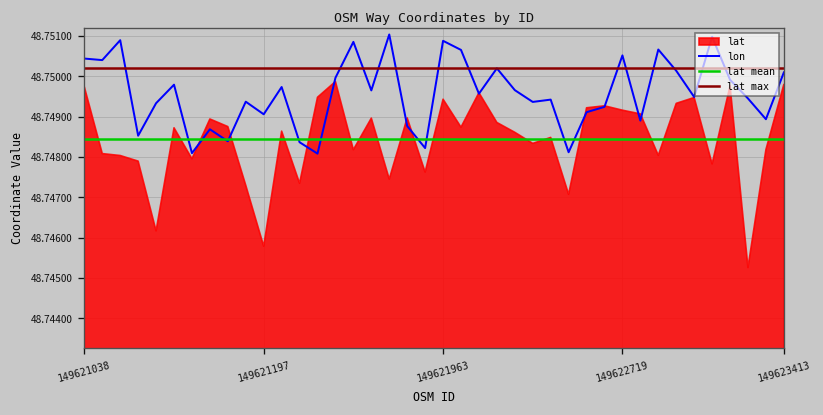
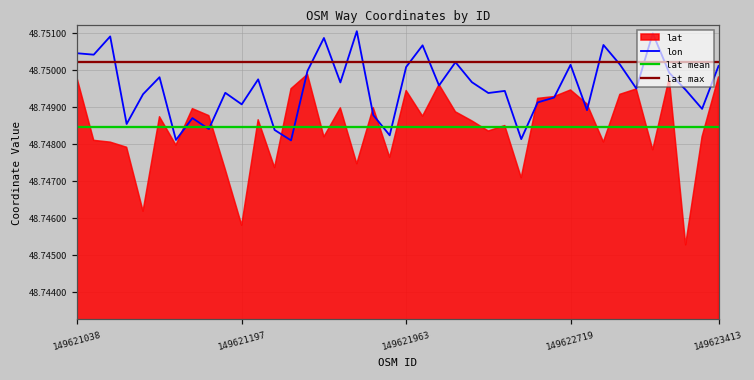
  {
    "lon": {
      "149621038": 48.7504,
      "149621197": 48.7491,
-     "149621963": 48.7509,
-     "149622719": 48.7505,
+     "149621963": 48.7501,
+     "149622719": 48.7501,
      "149623413": 48.7501
    },
    "lat": {
      "149621038": 48.7497,
      "149621197": 48.7458,
      "149621963": 48.7494,
-     "149622719": 48.7492,
+     "149622719": 48.7494,
      "149623413": 48.7498
    }
  }
